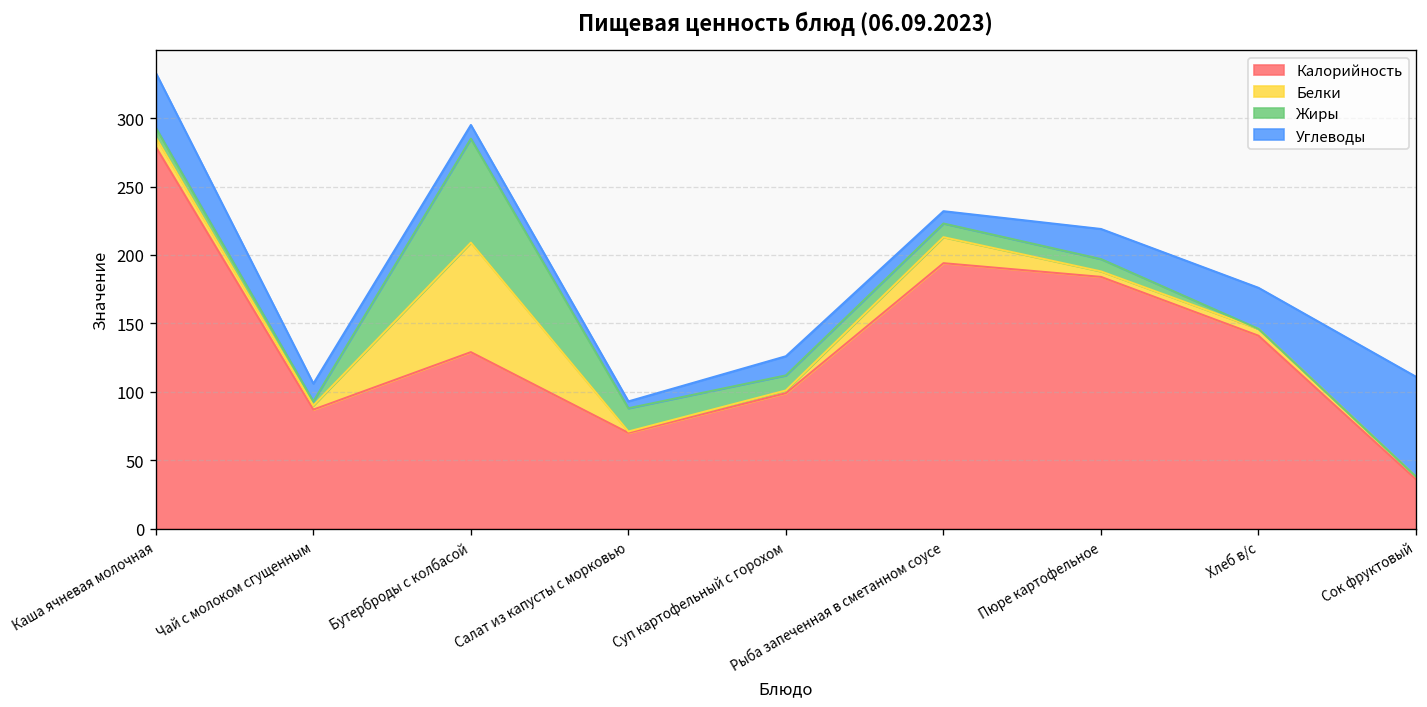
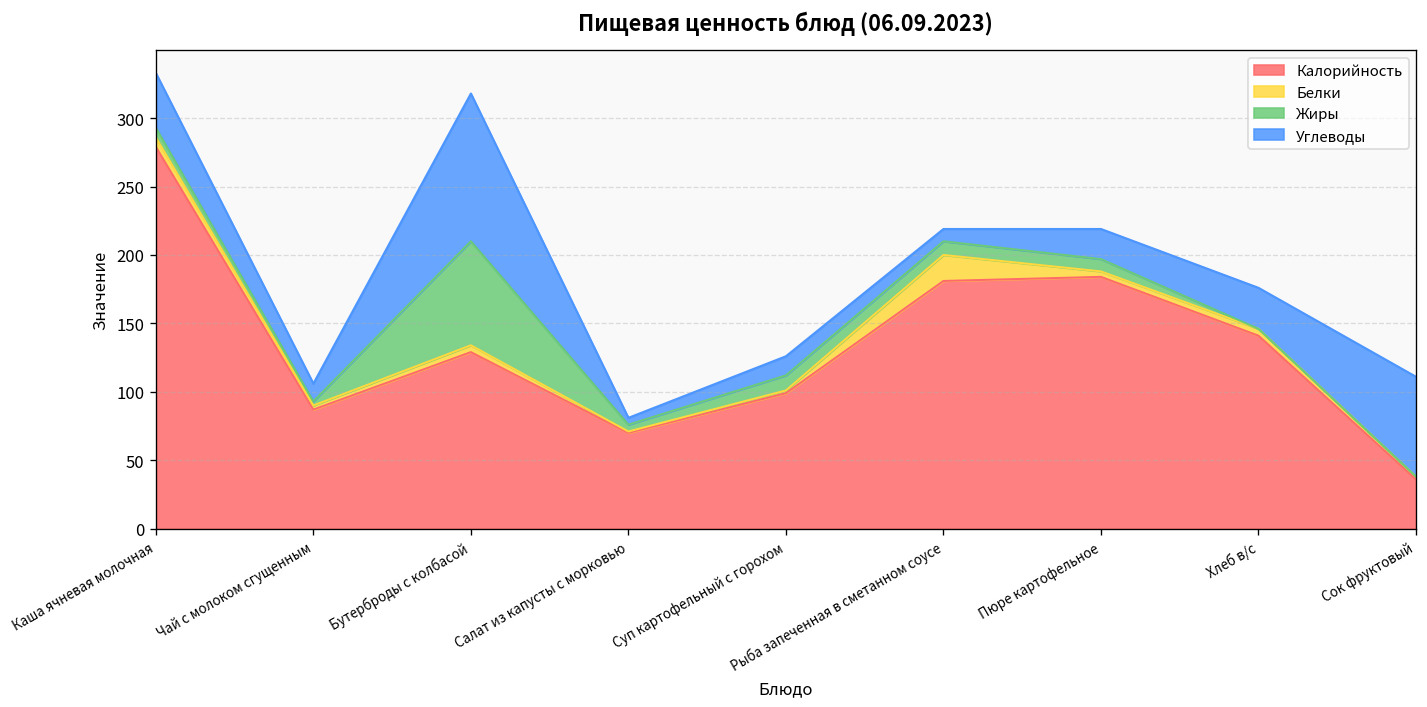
  {
    "Калорийность": {
      "Каша ячневая молочная": 279,
      "Чай с молоком сгущенным": 87,
      "Бутерброды с колбасой": 129,
-     "Рыба запеченная в сметанном соусе": 194,
+     "Рыба запеченная в сметанном соусе": 181,
      "Пюре картофельное": 184,
      "Хлеб в/с": 141
    },
    "Белки": {
      "Каша ячневая молочная": 7,
      "Чай с молоком сгущенным": 3,
-     "Бутерброды с колбасой": 80,
+     "Бутерброды с колбасой": 5,
      "Рыба запеченная в сметанном соусе": 19,
      "Пюре картофельное": 4
    },
    "Жиры": {
      "Каша ячневая молочная": 7,
      "Чай с молоком сгущенным": 3,
      "Бутерброды с колбасой": 76,
-     "Салат из капусты с морковью": 17,
+     "Салат из капусты с морковью": 5,
      "Суп картофельный с горохом": 11,
      "Рыба запеченная в сметанном соусе": 10,
      "Пюре картофельное": 9
    },
    "Углеводы": {
      "Каша ячневая молочная": 40,
      "Чай с молоком сгущенным": 13,
-     "Бутерброды с колбасой": 10,
+     "Бутерброды с колбасой": 108,
      "Салат из капусты с морковью": 5,
      "Суп картофельный с горохом": 14,
      "Рыба запеченная в сметанном соусе": 9,
      "Пюре картофельное": 22,
      "Хлеб в/с": 30,
      "Сок фруктовый": 73
    }
  }
